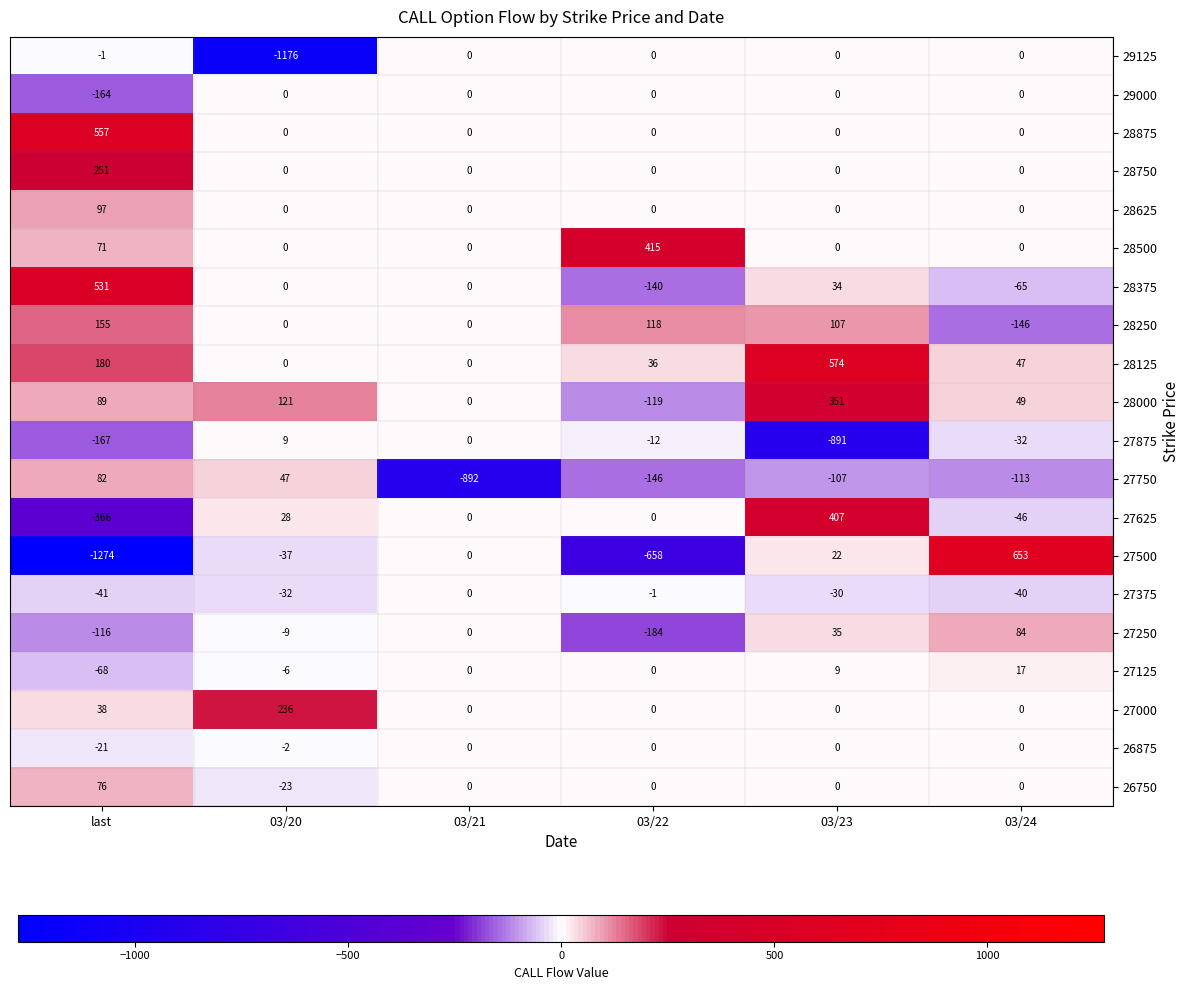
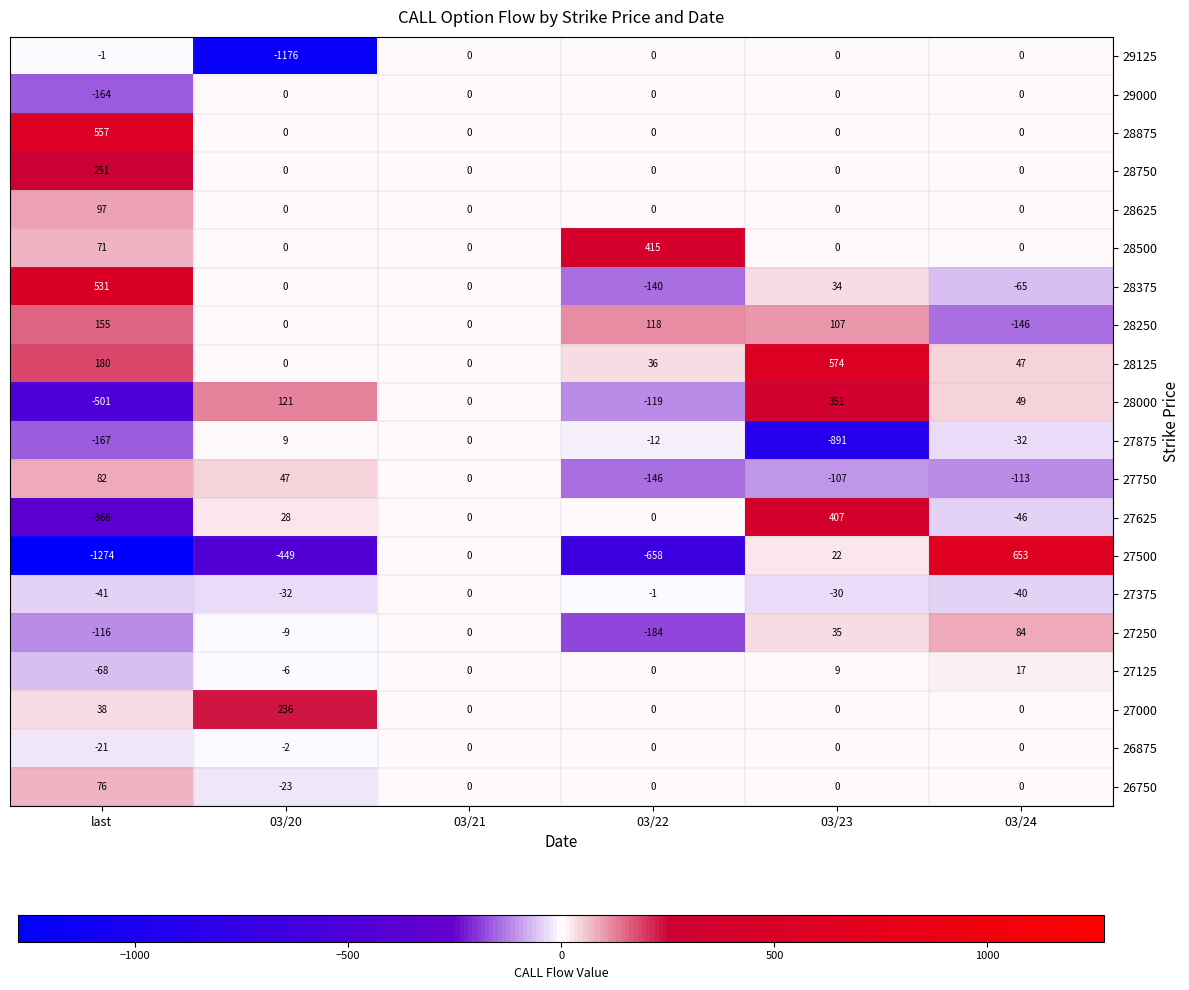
  {
    "29125": {
      "last": -1,
      "03/20": -1176,
      "03/21": 0,
      "03/22": 0,
      "03/23": 0,
      "03/24": 0
    },
    "29000": {
      "last": -164,
      "03/20": 0,
      "03/21": 0,
      "03/22": 0,
      "03/23": 0,
      "03/24": 0
    },
    "28875": {
      "last": 557,
      "03/20": 0,
      "03/21": 0,
      "03/22": 0,
      "03/23": 0,
      "03/24": 0
    },
    "28750": {
      "last": 251,
      "03/20": 0,
      "03/21": 0,
      "03/22": 0,
      "03/23": 0,
      "03/24": 0
    },
    "28625": {
      "last": 97,
      "03/20": 0,
      "03/21": 0,
      "03/22": 0,
      "03/23": 0,
      "03/24": 0
    },
    "28500": {
      "last": 71,
      "03/20": 0,
      "03/21": 0,
      "03/22": 415,
      "03/23": 0,
      "03/24": 0
    },
    "28375": {
      "last": 531,
      "03/20": 0,
      "03/21": 0,
      "03/22": -140,
      "03/23": 34,
      "03/24": -65
    },
    "28250": {
      "last": 155,
      "03/20": 0,
      "03/21": 0,
      "03/22": 118,
      "03/23": 107,
      "03/24": -146
    },
    "28125": {
      "last": 180,
      "03/20": 0,
      "03/21": 0,
      "03/22": 36,
      "03/23": 574,
      "03/24": 47
    },
    "28000": {
-     "last": 89,
+     "last": -501,
      "03/20": 121,
      "03/21": 0,
      "03/22": -119,
      "03/23": 351,
      "03/24": 49
    },
    "27875": {
      "last": -167,
      "03/20": 9,
      "03/21": 0,
      "03/22": -12,
      "03/23": -891,
      "03/24": -32
    },
    "27750": {
      "last": 82,
      "03/20": 47,
-     "03/21": -892,
+     "03/21": 0,
      "03/22": -146,
      "03/23": -107,
      "03/24": -113
    },
    "27625": {
      "last": -366,
      "03/20": 28,
      "03/21": 0,
      "03/22": 0,
      "03/23": 407,
      "03/24": -46
    },
    "27500": {
      "last": -1274,
-     "03/20": -37,
+     "03/20": -449,
      "03/21": 0,
      "03/22": -658,
      "03/23": 22,
      "03/24": 653
    },
    "27375": {
      "last": -41,
      "03/20": -32,
      "03/21": 0,
      "03/22": -1,
      "03/23": -30,
      "03/24": -40
    },
    "27250": {
      "last": -116,
      "03/20": -9,
      "03/21": 0,
      "03/22": -184,
      "03/23": 35,
      "03/24": 84
    },
    "27125": {
      "last": -68,
      "03/20": -6,
      "03/21": 0,
      "03/22": 0,
      "03/23": 9,
      "03/24": 17
    },
    "27000": {
      "last": 38,
      "03/20": 236,
      "03/21": 0,
      "03/22": 0,
      "03/23": 0,
      "03/24": 0
    },
    "26875": {
      "last": -21,
      "03/20": -2,
      "03/21": 0,
      "03/22": 0,
      "03/23": 0,
      "03/24": 0
    },
    "26750": {
      "last": 76,
      "03/20": -23,
      "03/21": 0,
      "03/22": 0,
      "03/23": 0,
      "03/24": 0
    }
  }
